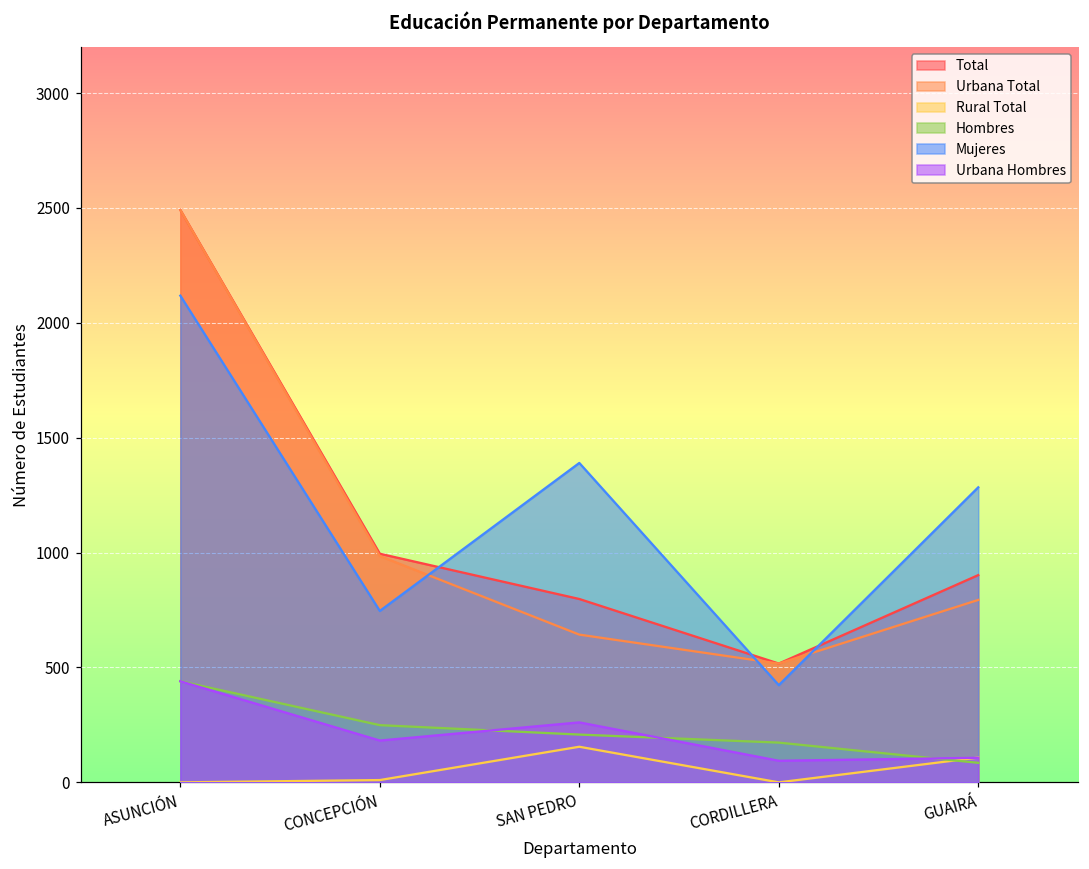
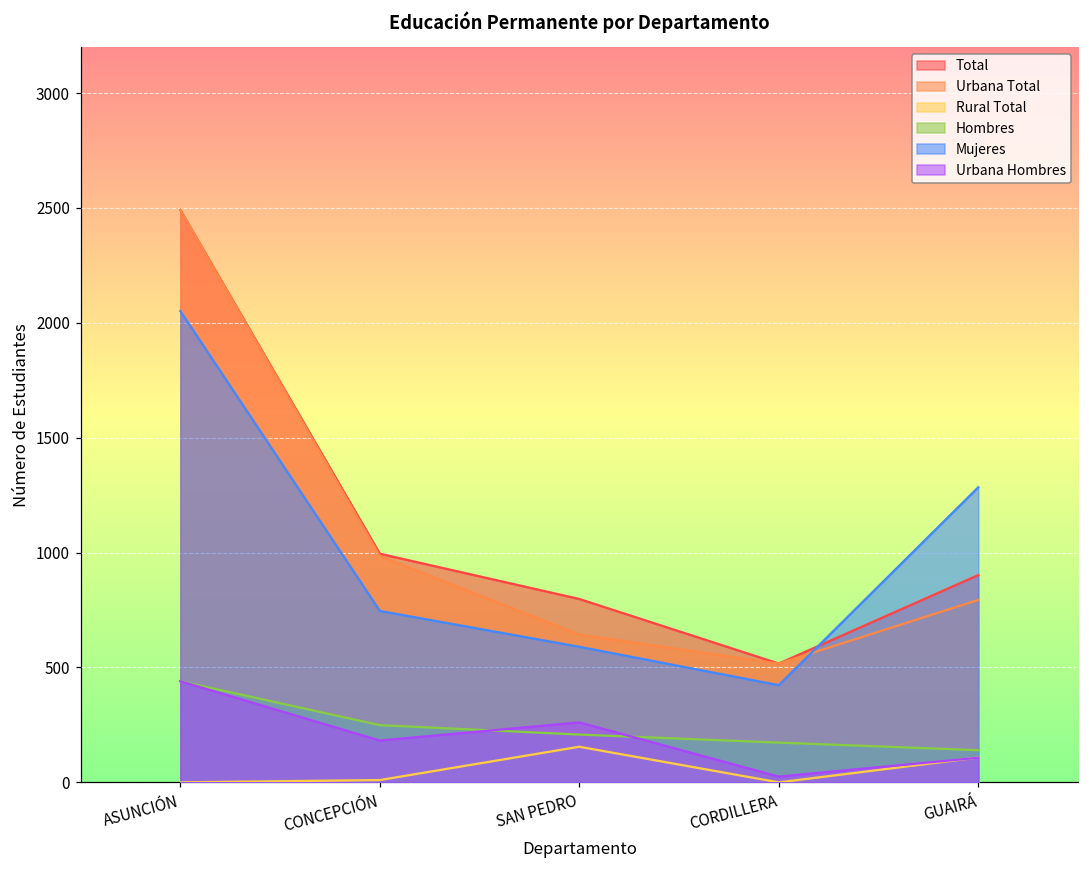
  {
    "Hombres": {
      "CONCEPCIÓN": 250,
      "SAN PEDRO": 210,
      "CORDILLERA": 170,
-     "GUAIRÁ": 90
+     "GUAIRÁ": 140
    },
    "Mujeres": {
-     "ASUNCIÓN": 2120,
+     "ASUNCIÓN": 2050,
      "CONCEPCIÓN": 750,
-     "SAN PEDRO": 1390,
+     "SAN PEDRO": 590,
      "CORDILLERA": 420,
      "GUAIRÁ": 1280
    },
    "Urbana Hombres": {
      "CONCEPCIÓN": 180,
      "SAN PEDRO": 260,
-     "CORDILLERA": 90
+     "CORDILLERA": 30
    }
  }
